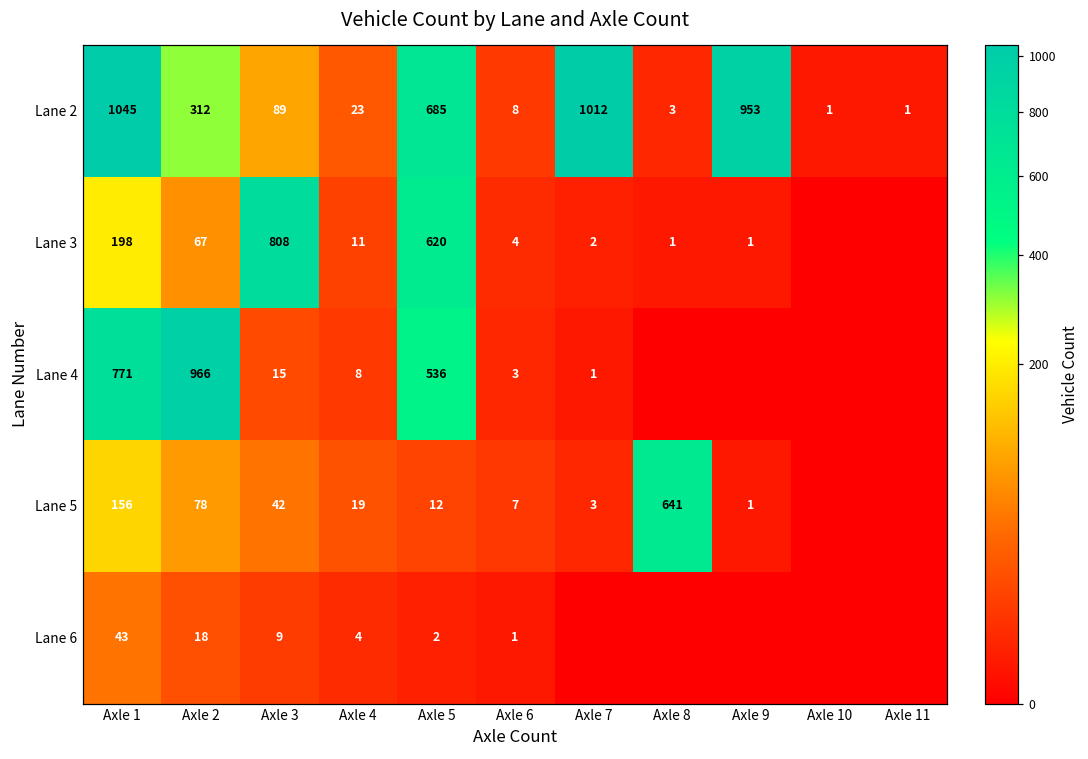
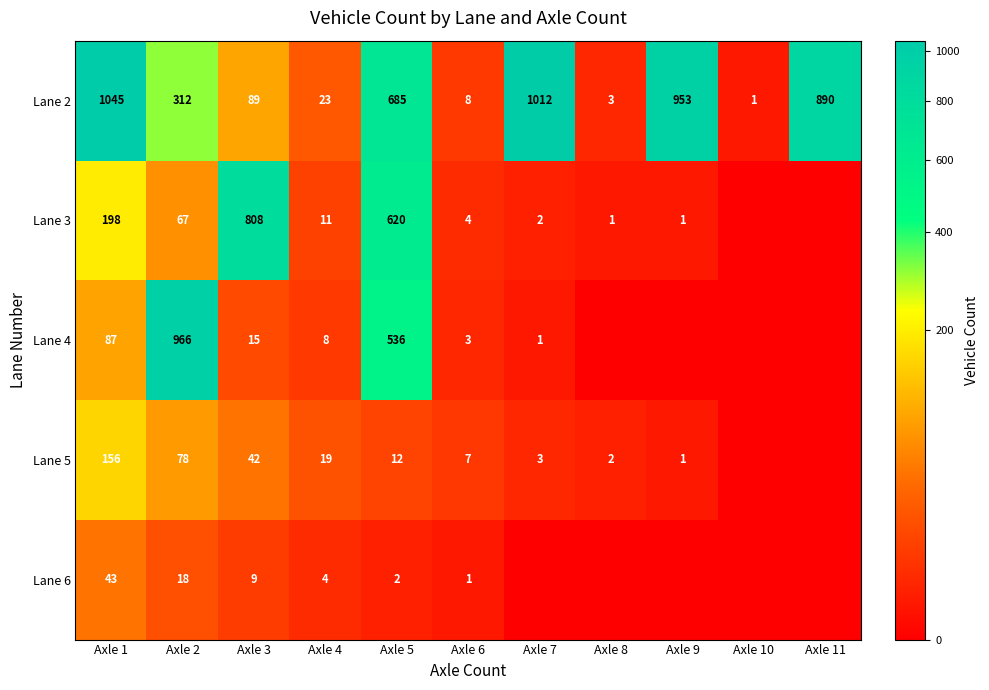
  {
    "Lane 2": {
      "Axle 1": 1045,
      "Axle 2": 312,
      "Axle 3": 89,
      "Axle 4": 23,
      "Axle 5": 685,
      "Axle 6": 8,
      "Axle 7": 1012,
      "Axle 8": 3,
      "Axle 9": 953,
      "Axle 10": 1,
-     "Axle 11": 1
+     "Axle 11": 890
    },
    "Lane 3": {
      "Axle 1": 198,
      "Axle 2": 67,
      "Axle 3": 808,
      "Axle 4": 11,
      "Axle 5": 620,
      "Axle 6": 4,
      "Axle 7": 2,
      "Axle 8": 1,
      "Axle 9": 1
    },
    "Lane 4": {
-     "Axle 1": 771,
+     "Axle 1": 87,
      "Axle 2": 966,
      "Axle 3": 15,
      "Axle 4": 8,
      "Axle 5": 536,
      "Axle 6": 3,
      "Axle 7": 1
    },
    "Lane 5": {
      "Axle 1": 156,
      "Axle 2": 78,
      "Axle 3": 42,
      "Axle 4": 19,
      "Axle 5": 12,
      "Axle 6": 7,
      "Axle 7": 3,
-     "Axle 8": 641,
+     "Axle 8": 2,
      "Axle 9": 1
    },
    "Lane 6": {
      "Axle 1": 43,
      "Axle 2": 18,
      "Axle 3": 9,
      "Axle 4": 4,
      "Axle 5": 2,
      "Axle 6": 1
    }
  }
